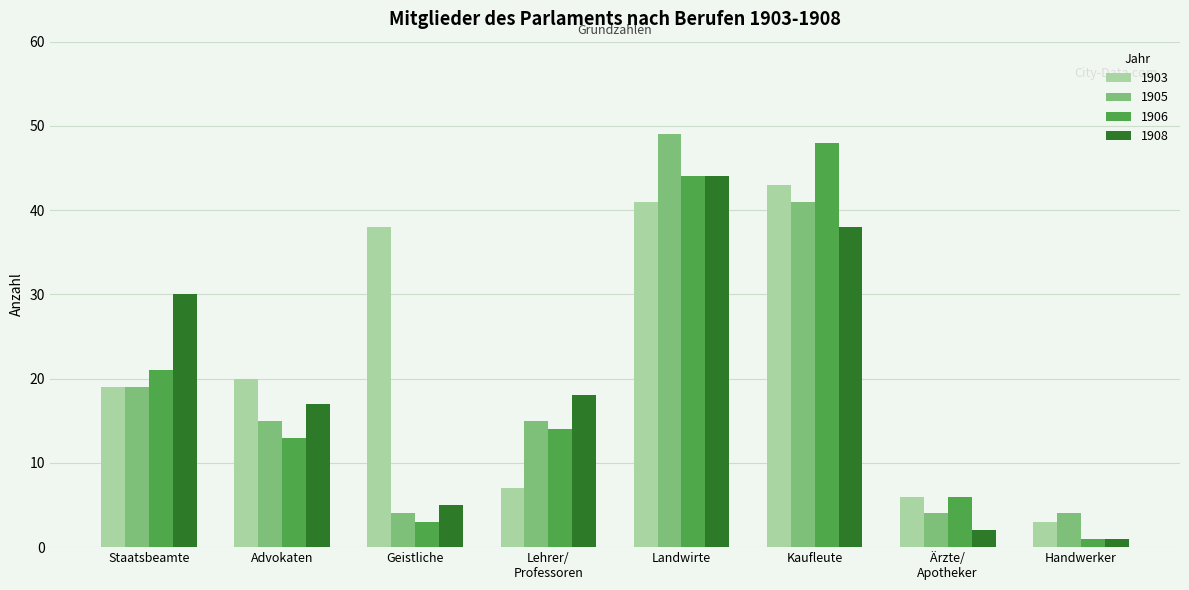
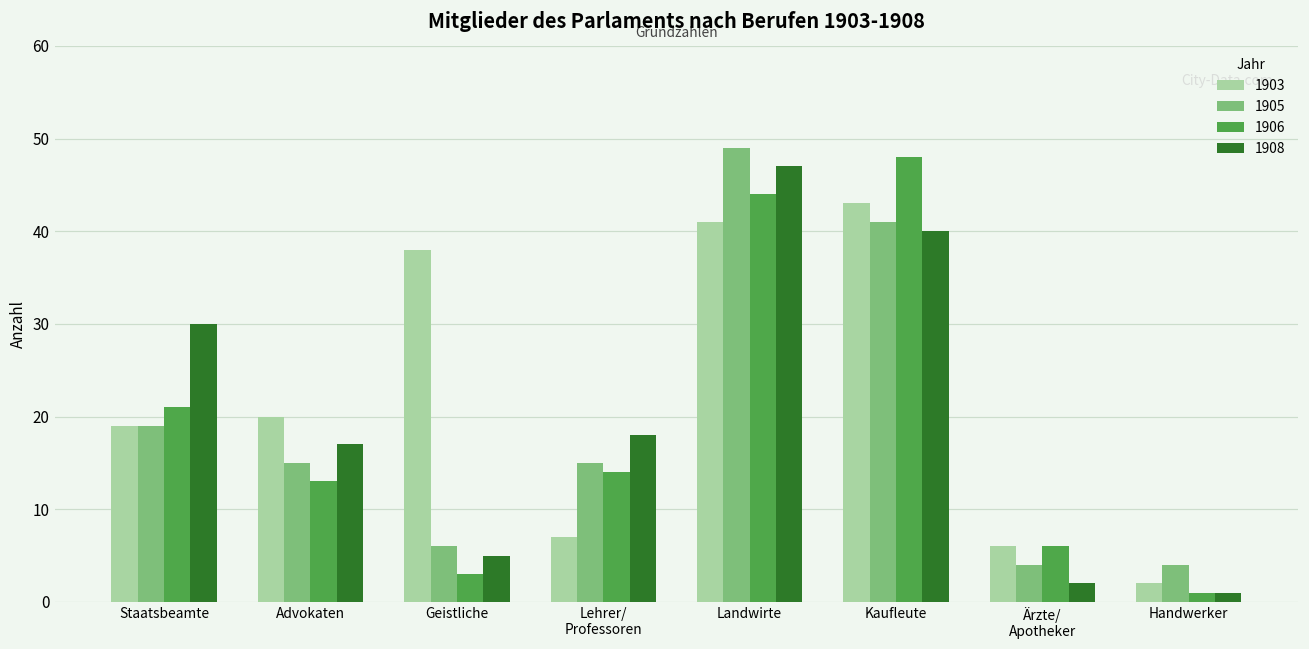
  {
    "1903": {
      "Staatsbeamte": 19,
      "Advokaten": 20,
      "Geistliche": 38,
      "Lehrer/ Professoren": 7,
      "Landwirte": 41,
      "Kaufleute": 43,
      "Ärzte/ Apotheker": 6,
-     "Handwerker": 3
+     "Handwerker": 2
    },
    "1905": {
      "Staatsbeamte": 19,
      "Advokaten": 15,
-     "Geistliche": 4,
+     "Geistliche": 6,
      "Lehrer/ Professoren": 15,
      "Landwirte": 49,
      "Kaufleute": 41,
      "Ärzte/ Apotheker": 4,
      "Handwerker": 4
    },
    "1906": {
      "Staatsbeamte": 21,
      "Advokaten": 13,
      "Geistliche": 3,
      "Lehrer/ Professoren": 14,
      "Landwirte": 44,
      "Kaufleute": 48,
      "Ärzte/ Apotheker": 6,
      "Handwerker": 1
    },
    "1908": {
      "Staatsbeamte": 30,
      "Advokaten": 17,
      "Geistliche": 5,
      "Lehrer/ Professoren": 18,
-     "Landwirte": 44,
-     "Kaufleute": 38,
+     "Landwirte": 47,
+     "Kaufleute": 40,
      "Ärzte/ Apotheker": 2,
      "Handwerker": 1
    }
  }
